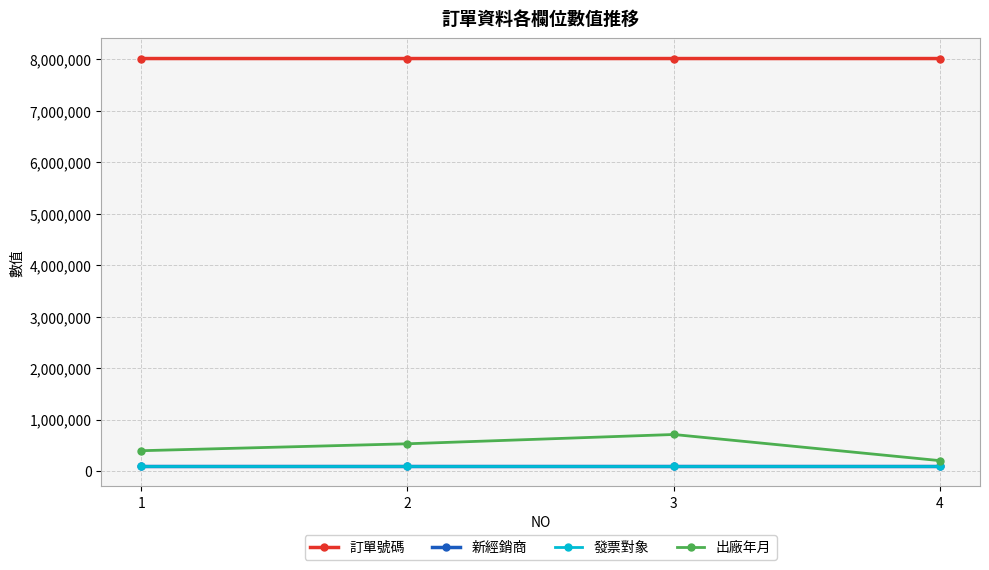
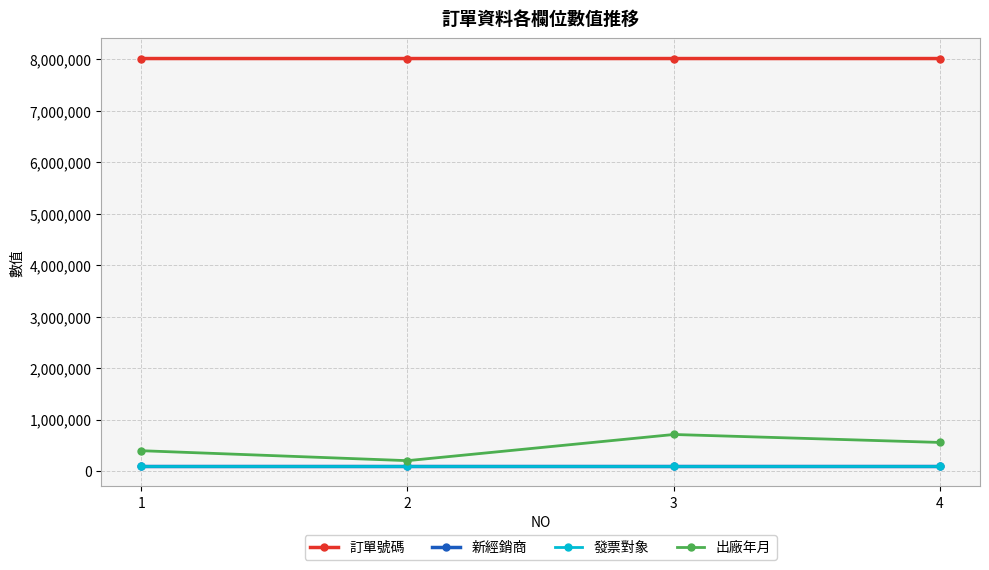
  {
    "訂單號碼": {
      "1": "8,000,000",
      "2": "8,000,000",
      "3": "8,000,000",
      "4": "8,000,000"
    },
    "發票對象": {
      "1": "100,000",
      "2": "100,000",
      "3": "100,000",
      "4": "100,000"
    },
    "出廠年月": {
      "1": "400,000",
-     "2": "500,000",
+     "2": "200,000",
      "3": "700,000",
-     "4": "200,000"
+     "4": "600,000"
    }
  }
